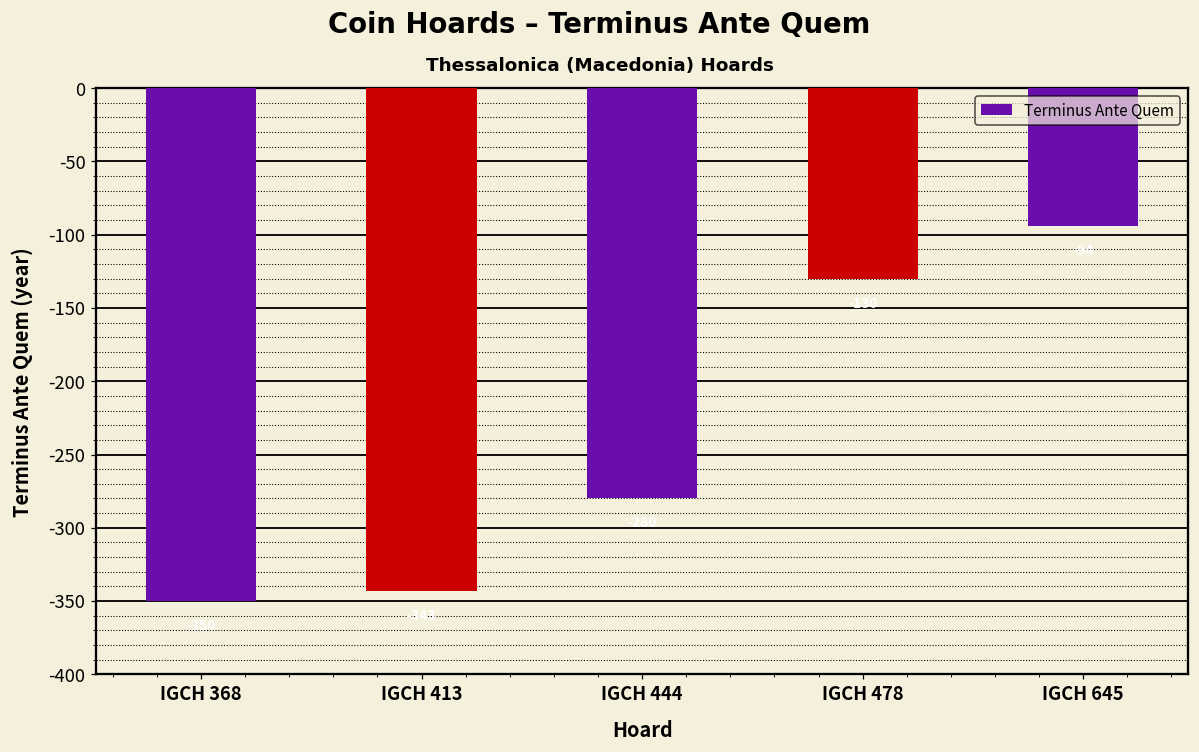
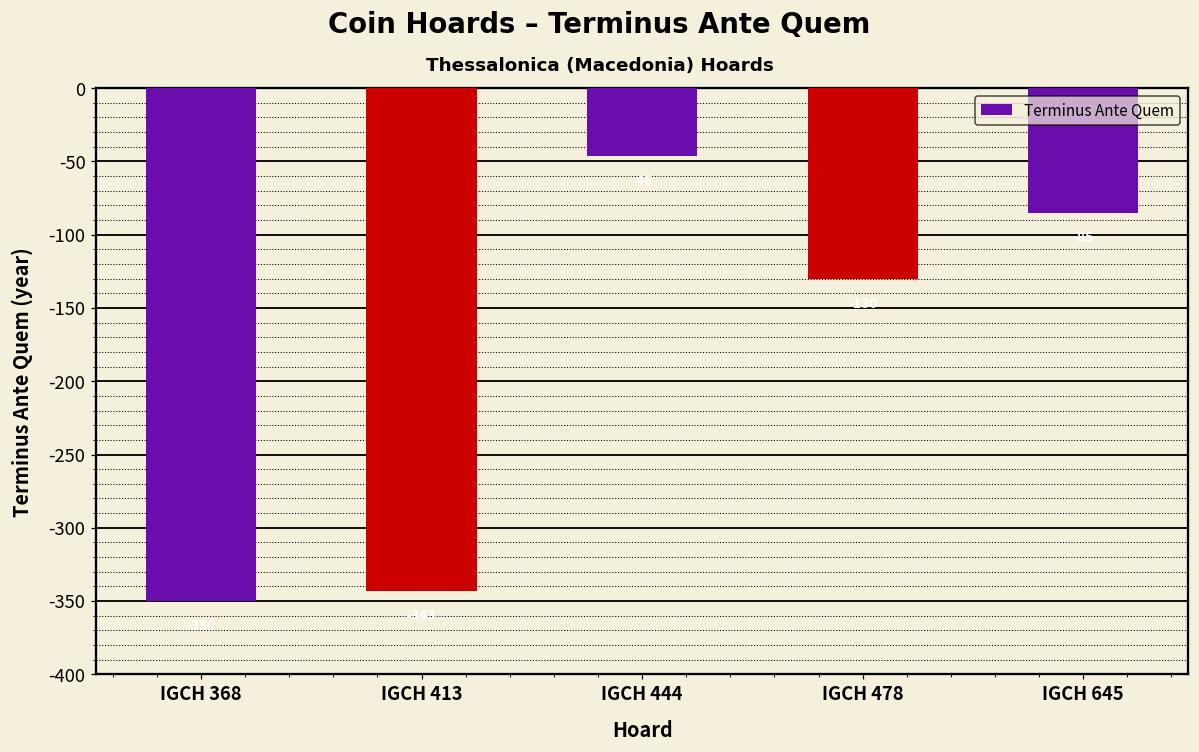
  {
    "IGCH 368": -350,
    "IGCH 413": -343,
-   "IGCH 444": -280,
+   "IGCH 444": -46,
    "IGCH 478": -130,
-   "IGCH 645": -94
+   "IGCH 645": -85
  }
